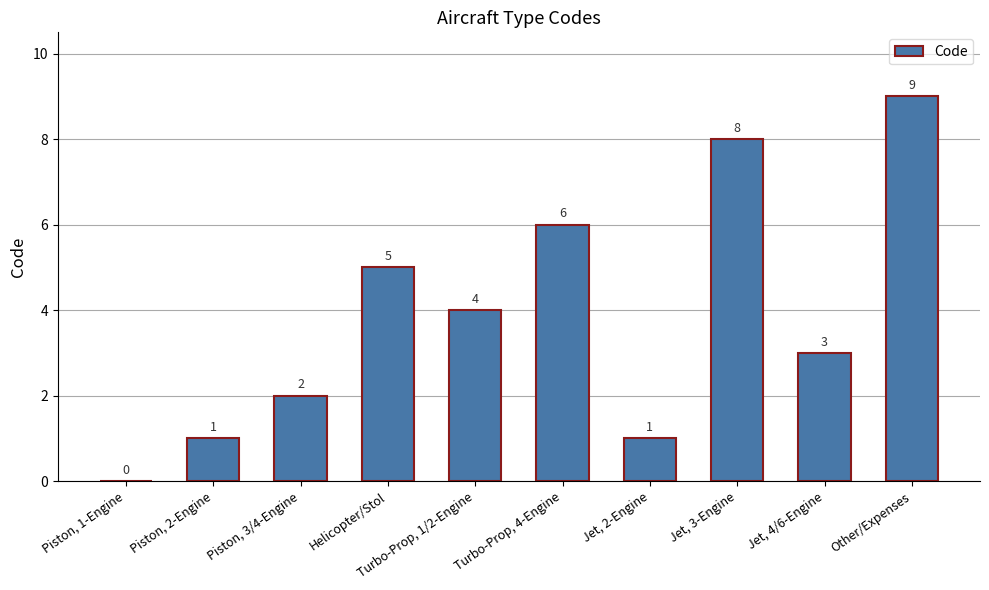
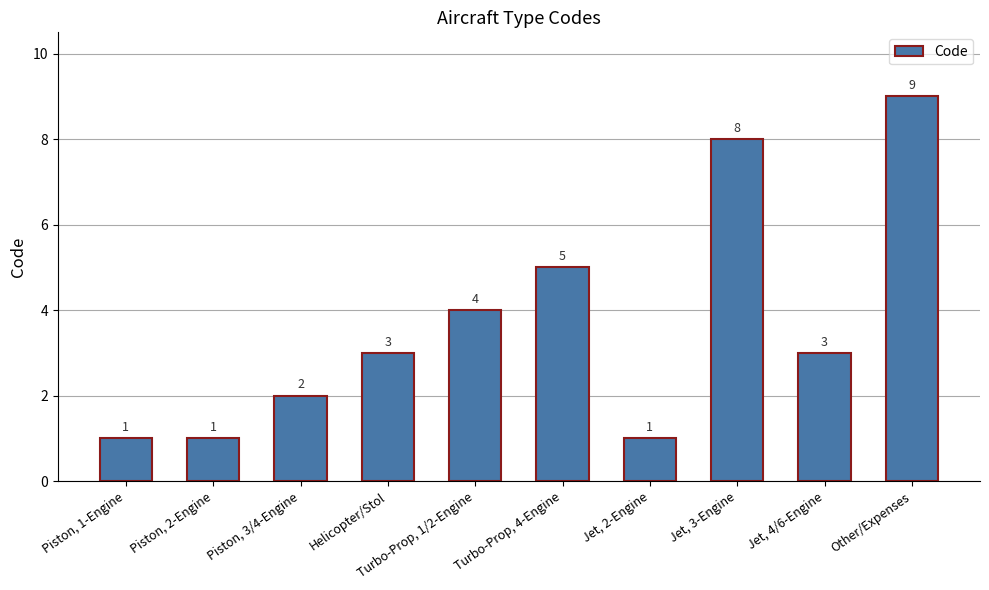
  {
-   "Piston, 1-Engine": 0,
+   "Piston, 1-Engine": 1,
    "Piston, 2-Engine": 1,
    "Piston, 3/4-Engine": 2,
-   "Helicopter/Stol": 5,
+   "Helicopter/Stol": 3,
    "Turbo-Prop, 1/2-Engine": 4,
-   "Turbo-Prop, 4-Engine": 6,
+   "Turbo-Prop, 4-Engine": 5,
    "Jet, 2-Engine": 1,
    "Jet, 3-Engine": 8,
    "Jet, 4/6-Engine": 3,
    "Other/Expenses": 9
  }
